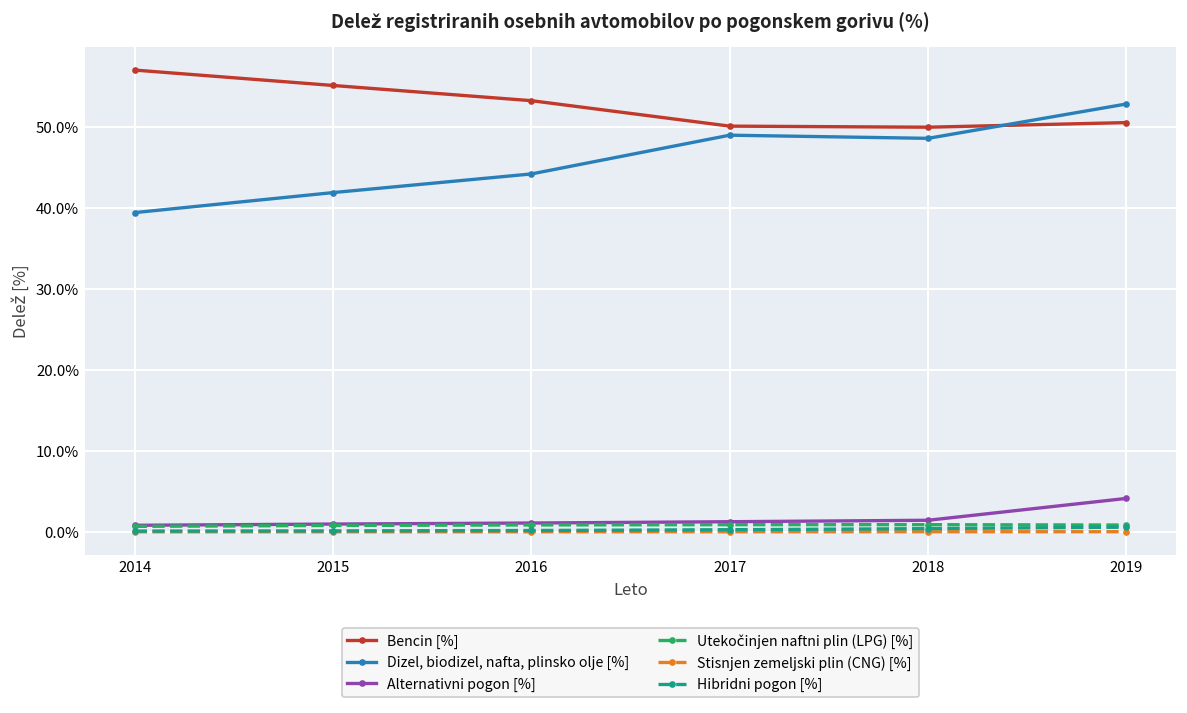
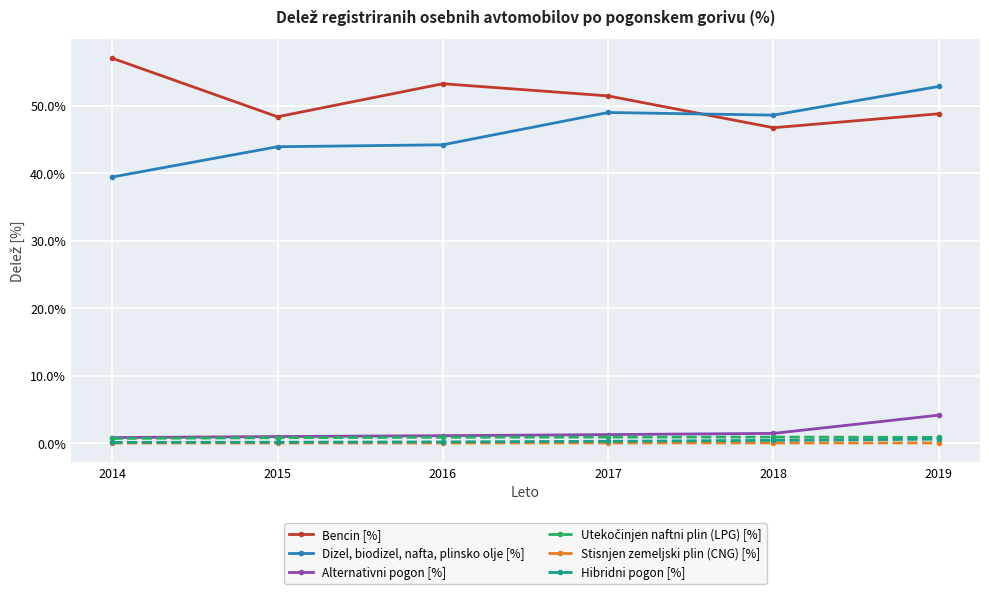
  {
    "Bencin [%]": {
      "2014": "57%",
-     "2015": "55%",
+     "2015": "48%",
      "2016": "53%",
-     "2017": "50%",
-     "2018": "50%",
-     "2019": "51%"
+     "2017": "51%",
+     "2018": "47%",
+     "2019": "49%"
    },
    "Dizel, biodizel, nafta, plinsko olje [%]": {
      "2014": "39%",
-     "2015": "42%",
+     "2015": "44%",
      "2016": "44%",
      "2017": "49%",
      "2018": "49%",
      "2019": "53%"
    },
    "Alternativni pogon [%]": {
      "2018": "1%",
      "2019": "4%"
    },
    "Stisnjen zemeljski plin (CNG) [%]": {
      "2018": "0%",
      "2019": "0%"
    }
  }
